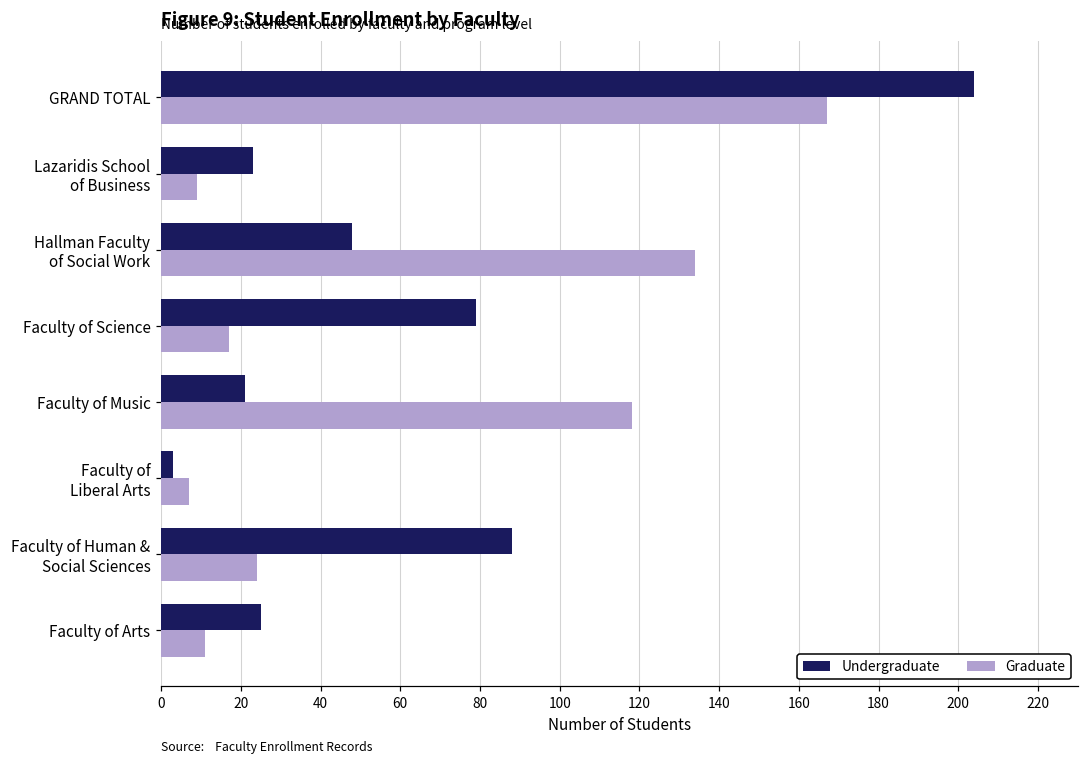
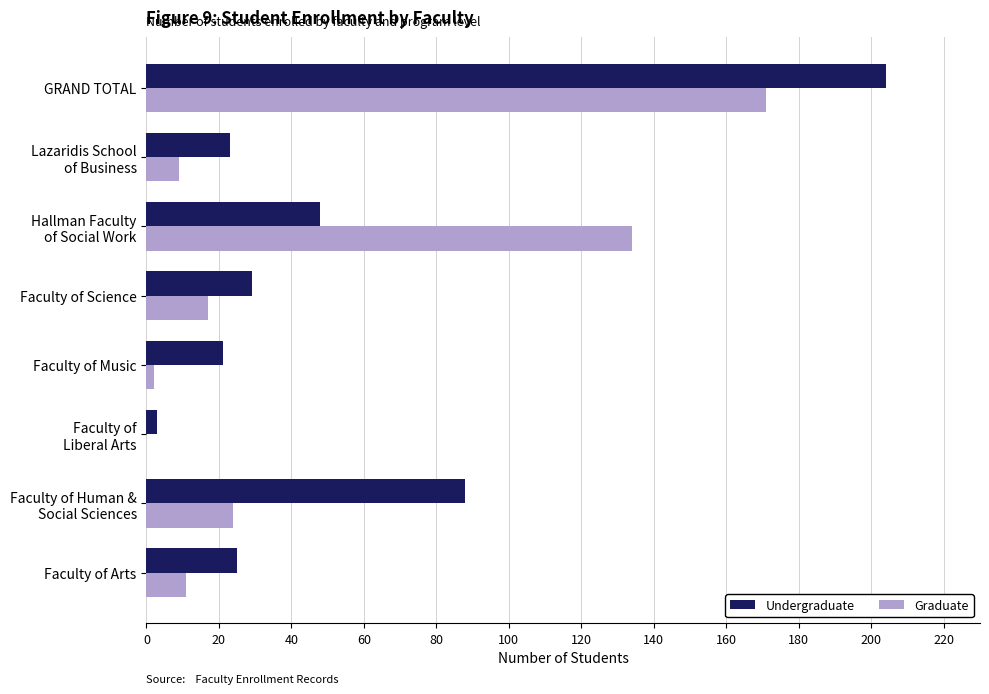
  {
    "Undergraduate": {
      "GRAND TOTAL": 204,
      "Lazaridis School of Business": 23,
      "Hallman Faculty of Social Work": 48,
-     "Faculty of Science": 79,
+     "Faculty of Science": 29,
      "Faculty of Music": 21,
      "Faculty of Liberal Arts": 3,
      "Faculty of Human & Social Sciences": 88,
      "Faculty of Arts": 25
    },
    "Graduate": {
-     "GRAND TOTAL": 167,
+     "GRAND TOTAL": 171,
      "Lazaridis School of Business": 9,
      "Hallman Faculty of Social Work": 134,
      "Faculty of Science": 17,
-     "Faculty of Music": 118,
-     "Faculty of Liberal Arts": 7,
+     "Faculty of Music": 2,
+     "Faculty of Liberal Arts": 0,
      "Faculty of Human & Social Sciences": 24,
      "Faculty of Arts": 11
    }
  }
